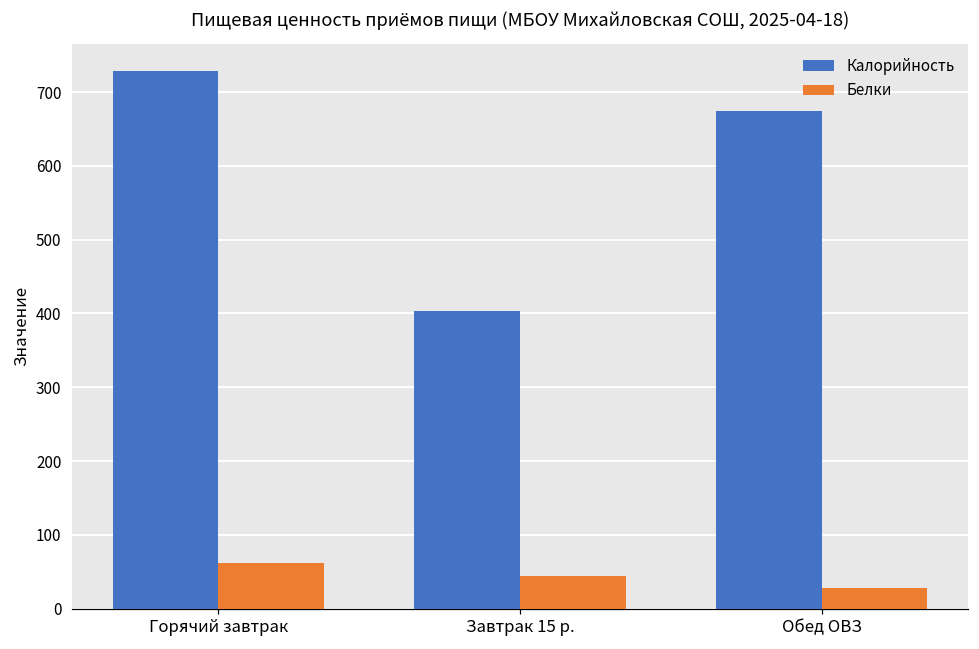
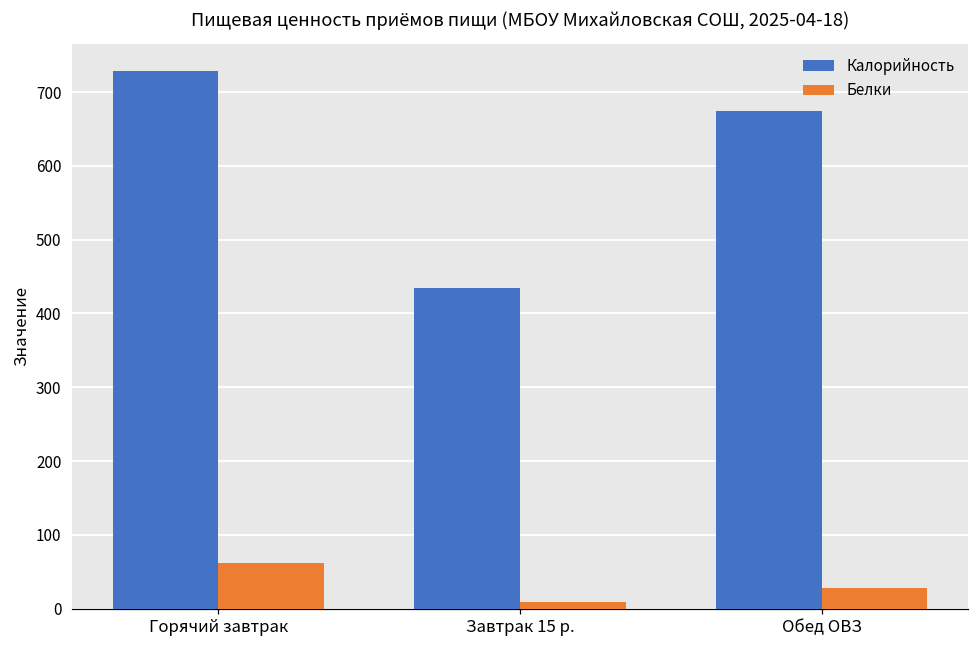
  {
    "Калорийность": {
      "Горячий завтрак": 730,
-     "Завтрак 15 р.": 400,
+     "Завтрак 15 р.": 430,
      "Обед ОВЗ": 670
    },
    "Белки": {
      "Горячий завтрак": 60,
-     "Завтрак 15 р.": 40,
+     "Завтрак 15 р.": 10,
      "Обед ОВЗ": 30
    }
  }
